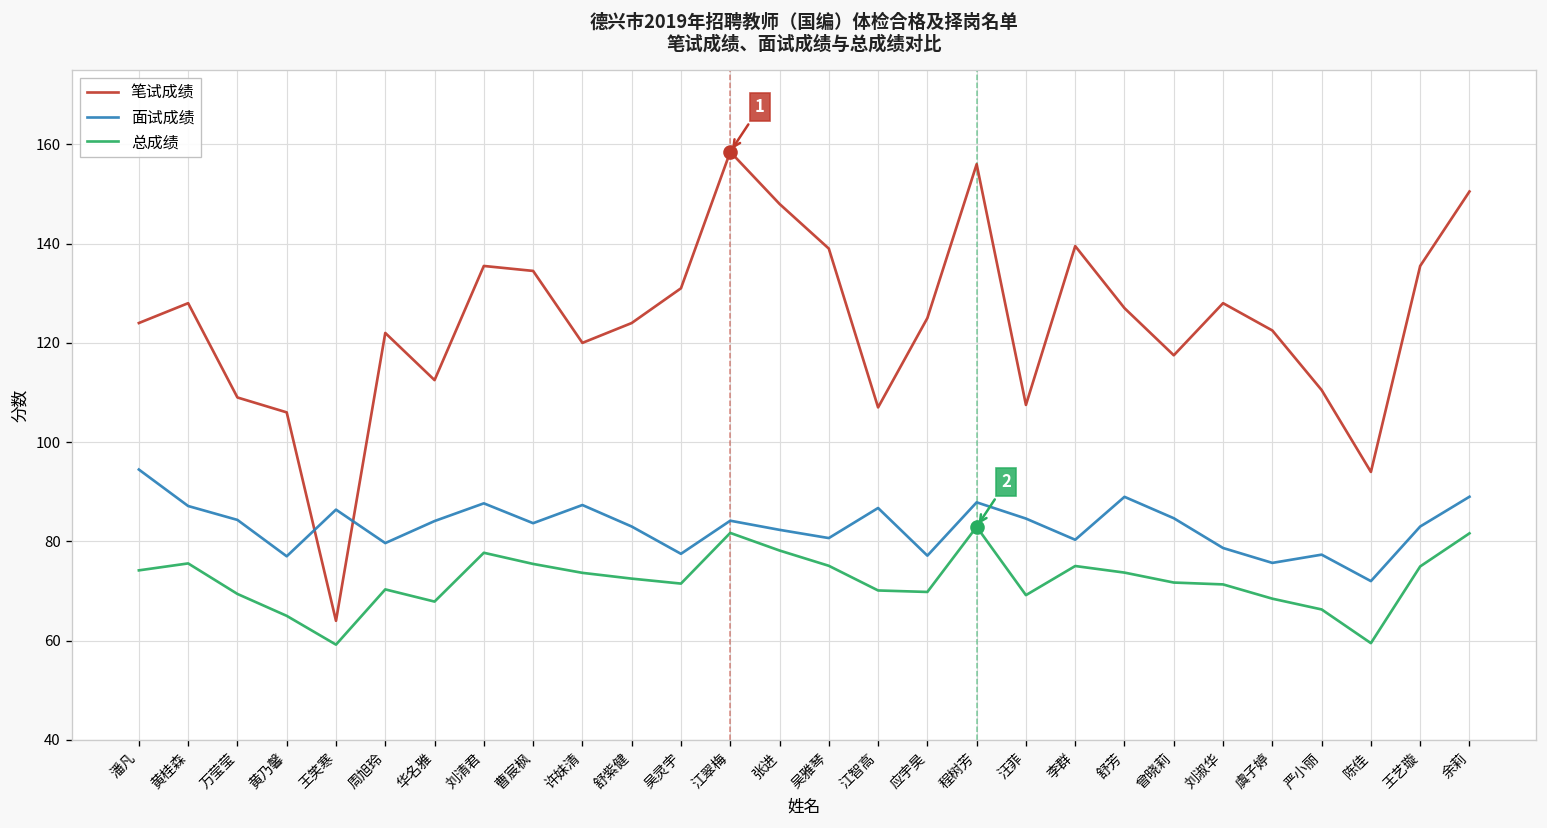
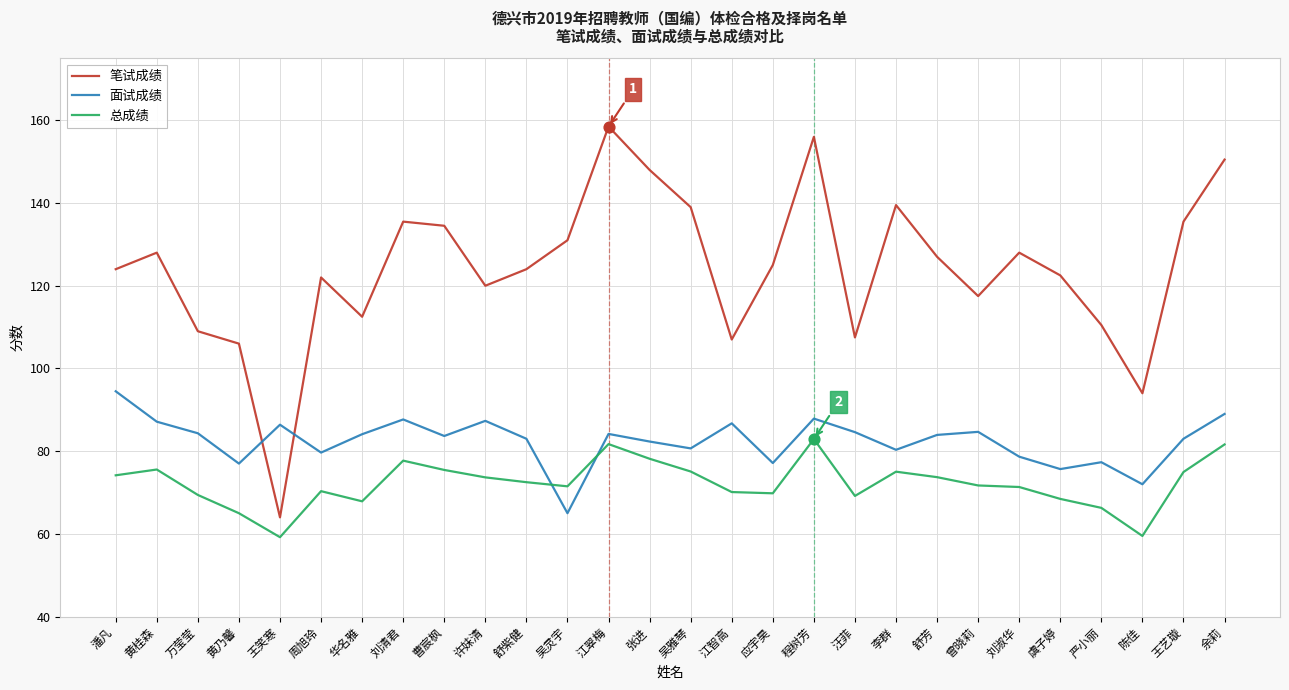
  {
    "面试成绩": {
      "潘凡": 94,
      "黄桂森": 87,
      "万莹莹": 84,
      "黄乃馨": 77,
      "王笑寒": 86,
      "周旭玲": 80,
      "华名雅": 84,
      "刘清君": 88,
      "曹宸枫": 84,
      "许妹清": 87,
      "舒紫健": 83,
-     "吴灵宇": 78,
+     "吴灵宇": 65,
      "江翠梅": 84,
      "张进": 82,
      "吴雅琴": 81,
      "江智高": 87,
      "应宇昊": 77,
      "程树芳": 88,
      "汪菲": 85,
      "李群": 80,
-     "舒芳": 89,
+     "舒芳": 84,
      "曾晓莉": 85,
      "刘淑华": 79,
      "虞子婷": 76,
      "严小丽": 77,
      "陈佳": 72,
      "王艺璇": 83,
      "余莉": 89
    }
  }
